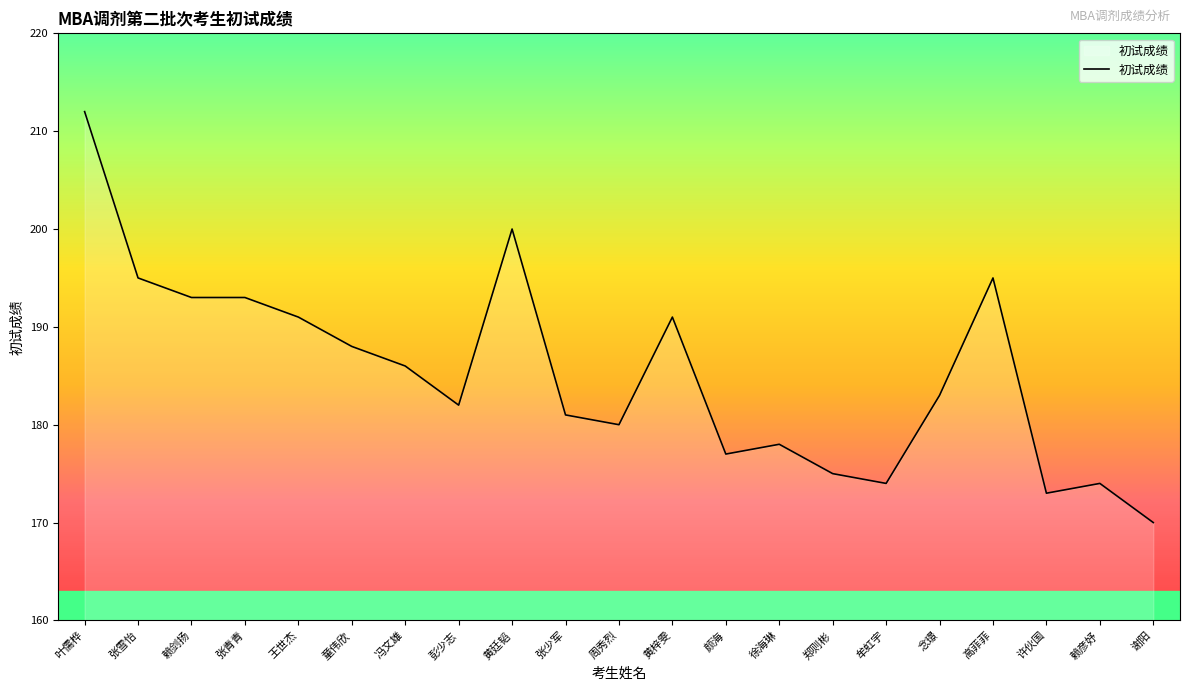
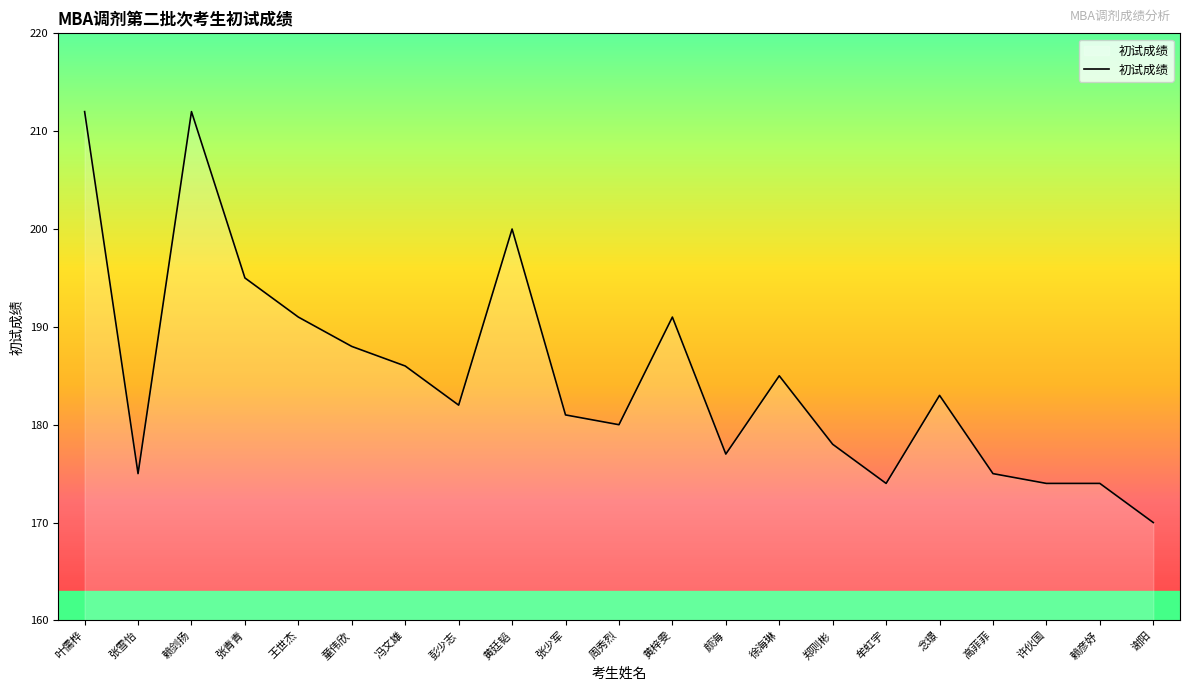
  {
    "叶儒桦": 212,
-   "张雪怡": 195,
-   "赖剑扬": 193,
-   "张青青": 193,
+   "张雪怡": 175,
+   "赖剑扬": 212,
+   "张青青": 195,
    "王世杰": 191,
    "童伟欣": 188,
    "冯文雄": 186,
    "彭少志": 182,
    "黄廷韬": 200,
    "张少军": 181,
    "周秀烈": 180,
    "黄梓雯": 191,
    "颜海": 177,
-   "徐海琳": 178,
-   "郑则彬": 175,
+   "徐海琳": 185,
+   "郑则彬": 178,
    "牟虹宇": 174,
    "念璟": 183,
-   "高菲菲": 195,
-   "许伙国": 173,
+   "高菲菲": 175,
+   "许伙国": 174,
    "赖彦妤": 174,
    "谢阳": 170
  }
